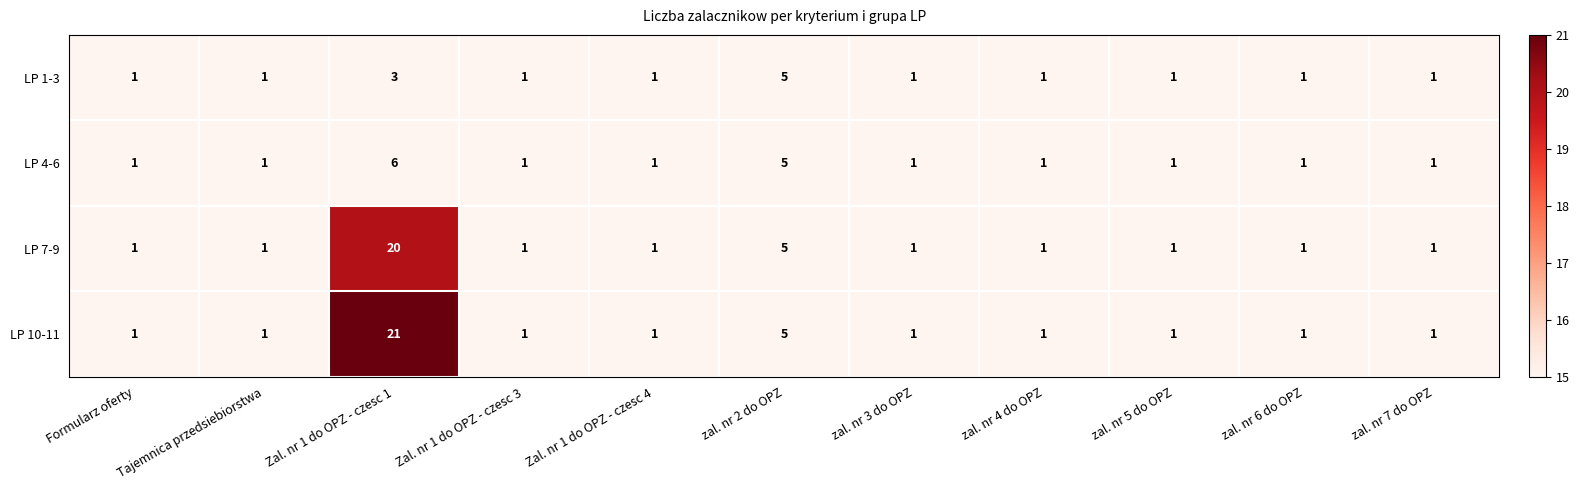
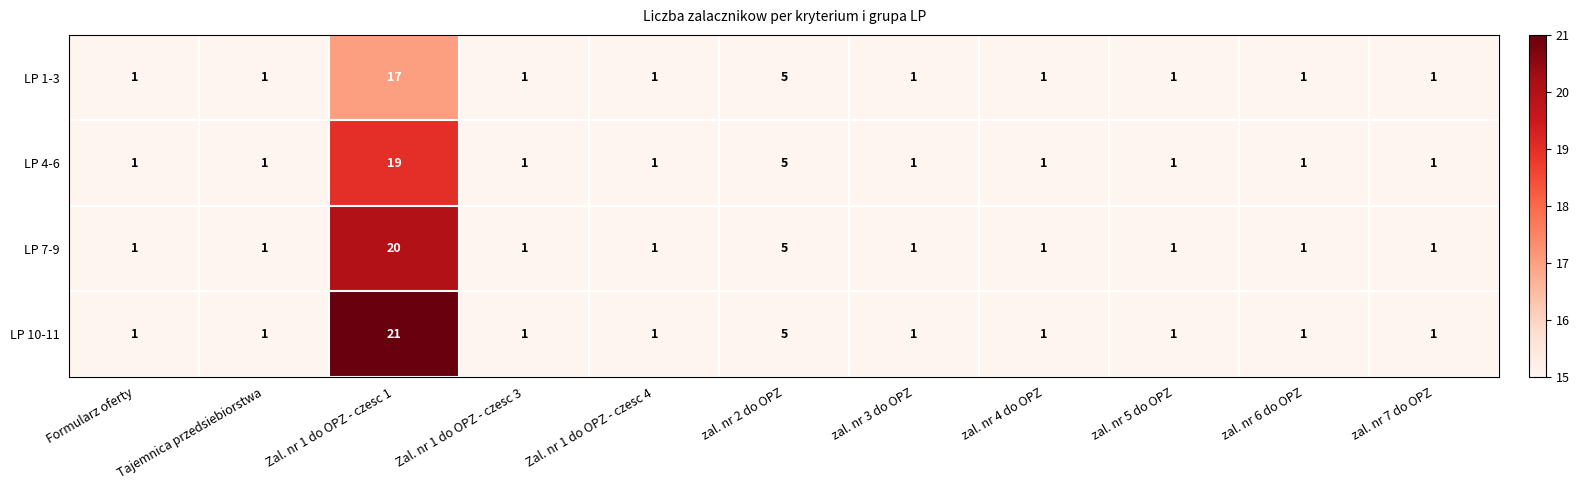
  {
    "LP 1-3": {
      "Formularz oferty": 1,
      "Tajemnica przedsiebiorstwa": 1,
-     "Zal. nr 1 do OPZ - czesc 1": 3,
+     "Zal. nr 1 do OPZ - czesc 1": 17,
      "Zal. nr 1 do OPZ - czesc 3": 1,
      "Zal. nr 1 do OPZ - czesc 4": 1,
      "zal. nr 2 do OPZ": 5,
      "zal. nr 3 do OPZ": 1,
      "zal. nr 4 do OPZ": 1,
      "zal. nr 5 do OPZ": 1,
      "zal. nr 6 do OPZ": 1,
      "zal. nr 7 do OPZ": 1
    },
    "LP 4-6": {
      "Formularz oferty": 1,
      "Tajemnica przedsiebiorstwa": 1,
-     "Zal. nr 1 do OPZ - czesc 1": 6,
+     "Zal. nr 1 do OPZ - czesc 1": 19,
      "Zal. nr 1 do OPZ - czesc 3": 1,
      "Zal. nr 1 do OPZ - czesc 4": 1,
      "zal. nr 2 do OPZ": 5,
      "zal. nr 3 do OPZ": 1,
      "zal. nr 4 do OPZ": 1,
      "zal. nr 5 do OPZ": 1,
      "zal. nr 6 do OPZ": 1,
      "zal. nr 7 do OPZ": 1
    },
    "LP 7-9": {
      "Formularz oferty": 1,
      "Tajemnica przedsiebiorstwa": 1,
      "Zal. nr 1 do OPZ - czesc 1": 20,
      "Zal. nr 1 do OPZ - czesc 3": 1,
      "Zal. nr 1 do OPZ - czesc 4": 1,
      "zal. nr 2 do OPZ": 5,
      "zal. nr 3 do OPZ": 1,
      "zal. nr 4 do OPZ": 1,
      "zal. nr 5 do OPZ": 1,
      "zal. nr 6 do OPZ": 1,
      "zal. nr 7 do OPZ": 1
    },
    "LP 10-11": {
      "Formularz oferty": 1,
      "Tajemnica przedsiebiorstwa": 1,
      "Zal. nr 1 do OPZ - czesc 1": 21,
      "Zal. nr 1 do OPZ - czesc 3": 1,
      "Zal. nr 1 do OPZ - czesc 4": 1,
      "zal. nr 2 do OPZ": 5,
      "zal. nr 3 do OPZ": 1,
      "zal. nr 4 do OPZ": 1,
      "zal. nr 5 do OPZ": 1,
      "zal. nr 6 do OPZ": 1,
      "zal. nr 7 do OPZ": 1
    }
  }
